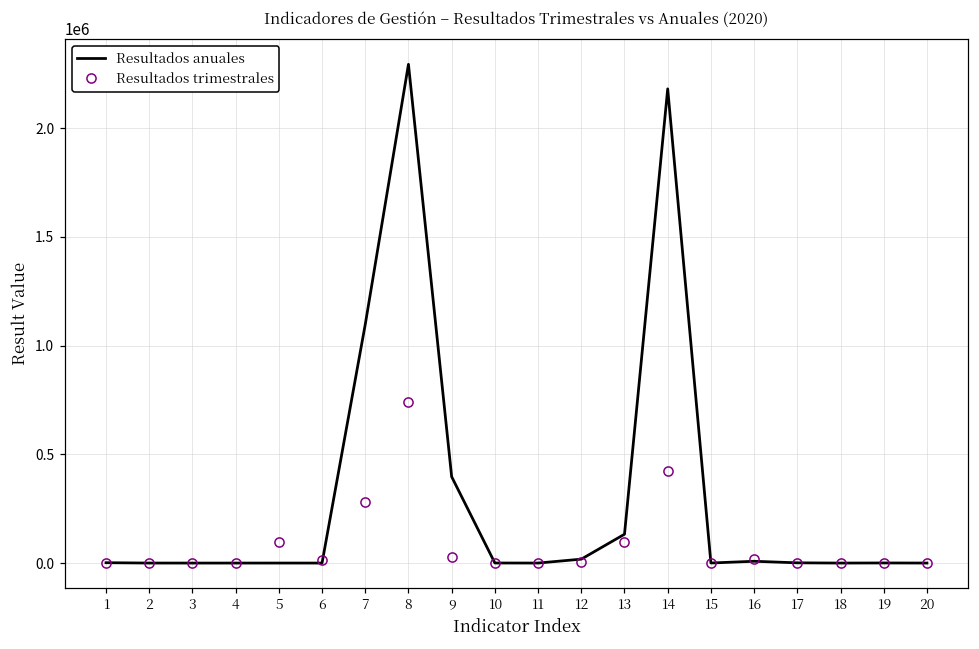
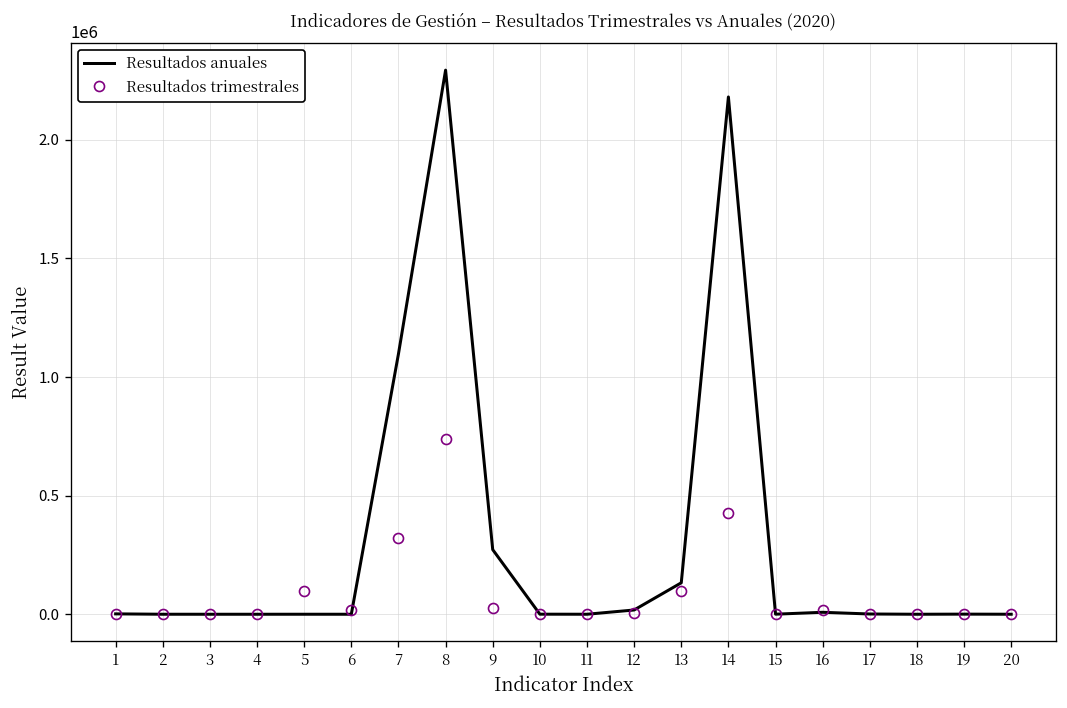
  {
    "Resultados anuales": {
      "5": 0,
      "6": 0,
      "7": 1100000,
      "8": 2290000,
-     "9": 400000,
+     "9": 270000,
      "12": 20000,
      "13": 130000,
      "14": 2180000
    },
    "Resultados trimestrales": {
      "5": 100000,
      "6": 20000,
-     "7": 280000,
+     "7": 320000,
      "8": 740000,
      "9": 30000,
      "12": 0,
      "13": 100000,
      "14": 430000
    }
  }
